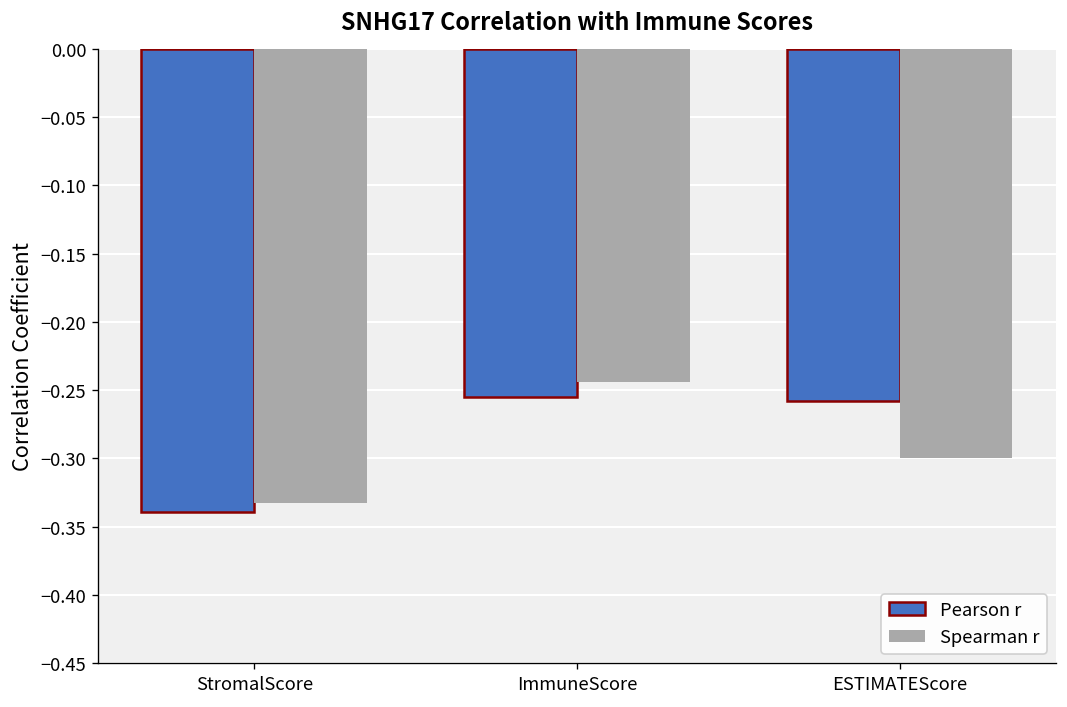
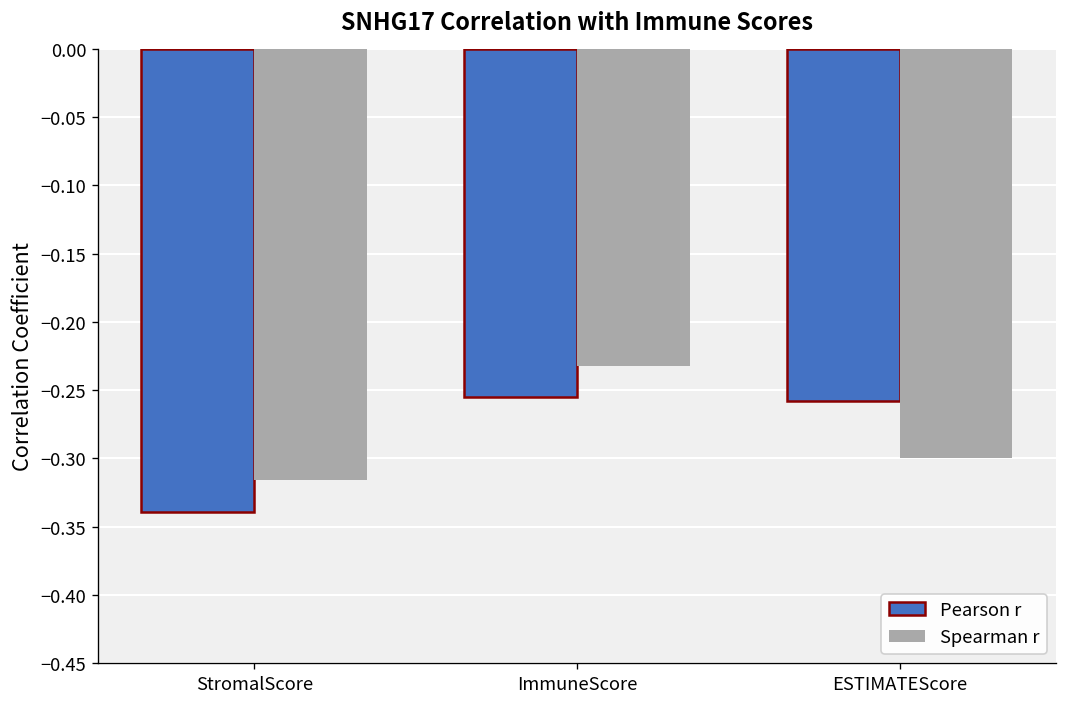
  {
    "Pearson r": {
      "StromalScore": -0.340,
      "ImmuneScore": -0.255,
      "ESTIMATEScore": -0.258
    },
    "Spearman r": {
-     "StromalScore": -0.333,
-     "ImmuneScore": -0.244,
+     "StromalScore": -0.316,
+     "ImmuneScore": -0.232,
      "ESTIMATEScore": -0.300
    }
  }
